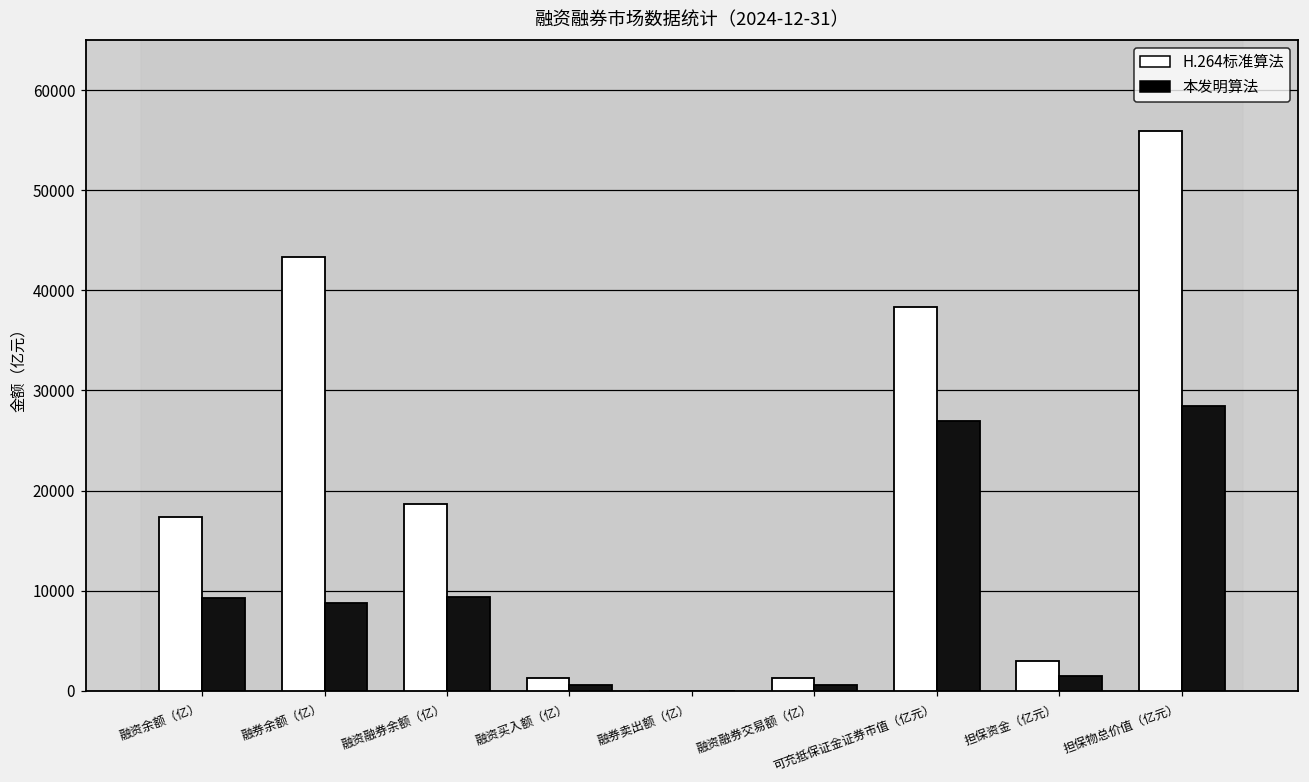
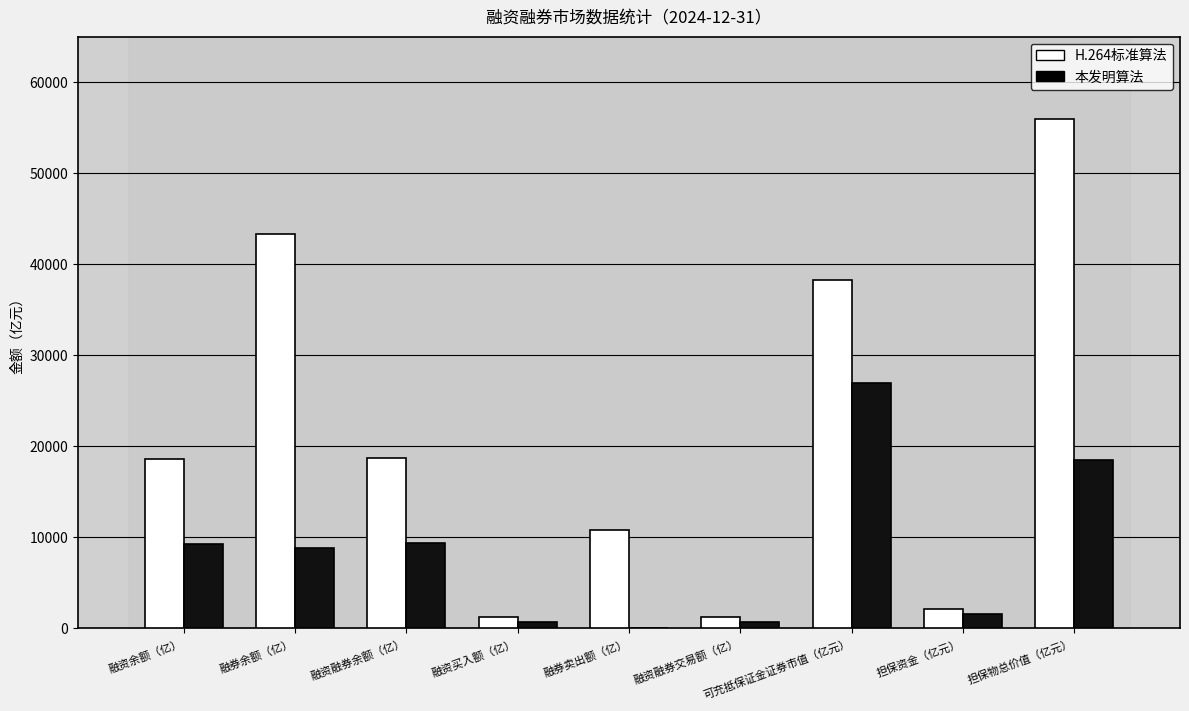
  {
    "H.264标准算法": {
-     "融资余额（亿）": 17000,
+     "融资余额（亿）": 19000,
      "融券余额（亿）": 43000,
      "融资融券余额（亿）": 19000,
      "融资买入额（亿）": 1000,
-     "融券卖出额（亿）": 0,
+     "融券卖出额（亿）": 11000,
      "融资融券交易额（亿）": 1000,
      "可充抵保证金证券市值（亿元）": 38000,
-     "担保资金（亿元）": 3000,
+     "担保资金（亿元）": 2000,
      "担保物总价值（亿元）": 56000
    },
    "本发明算法": {
      "融资余额（亿）": 9000,
      "融券余额（亿）": 9000,
      "融资融券余额（亿）": 9000,
      "融资买入额（亿）": 1000,
      "融资融券交易额（亿）": 1000,
      "可充抵保证金证券市值（亿元）": 27000,
      "担保资金（亿元）": 1000,
-     "担保物总价值（亿元）": 28000
+     "担保物总价值（亿元）": 18000
    }
  }
